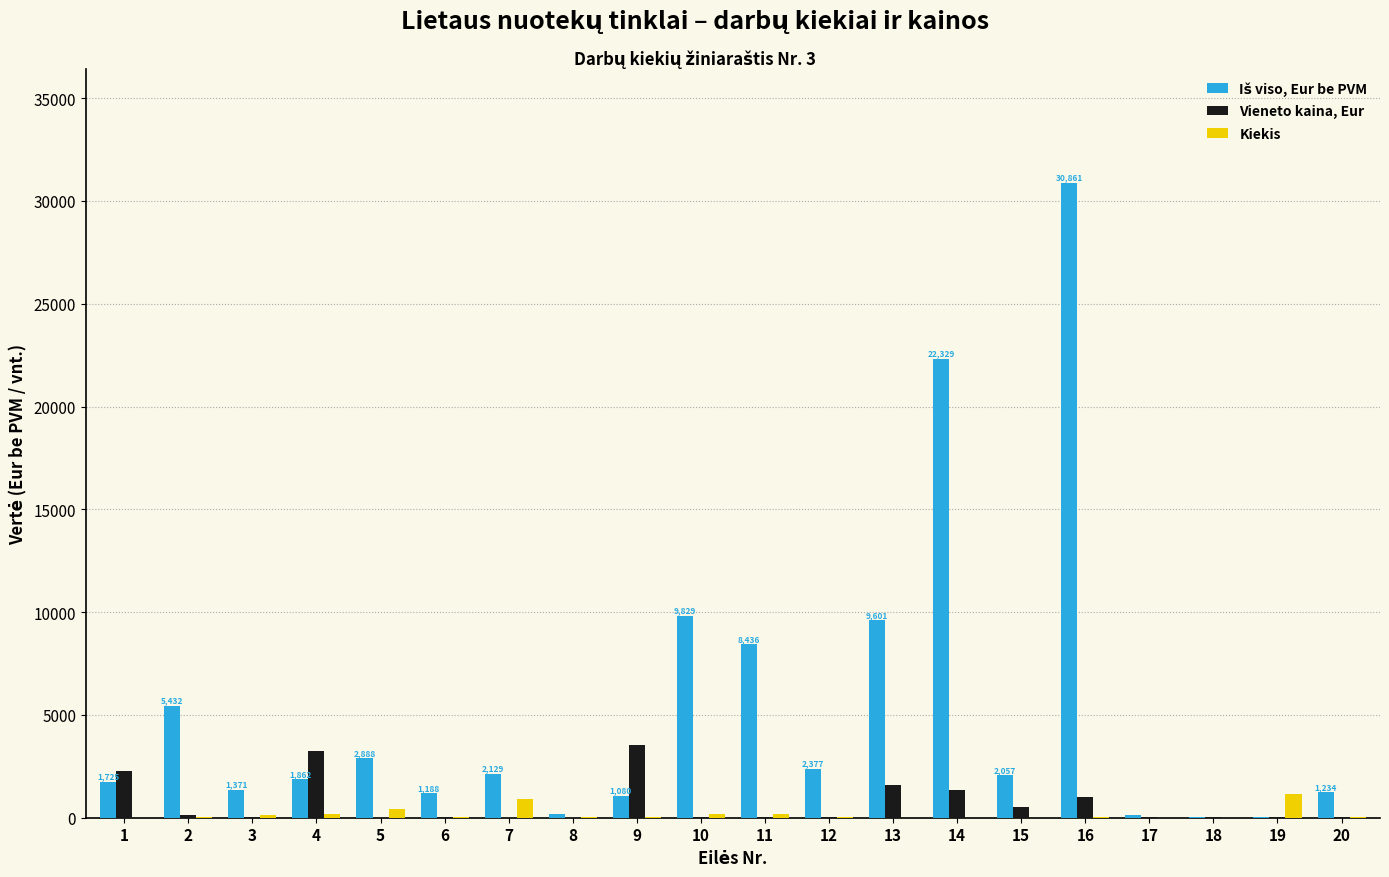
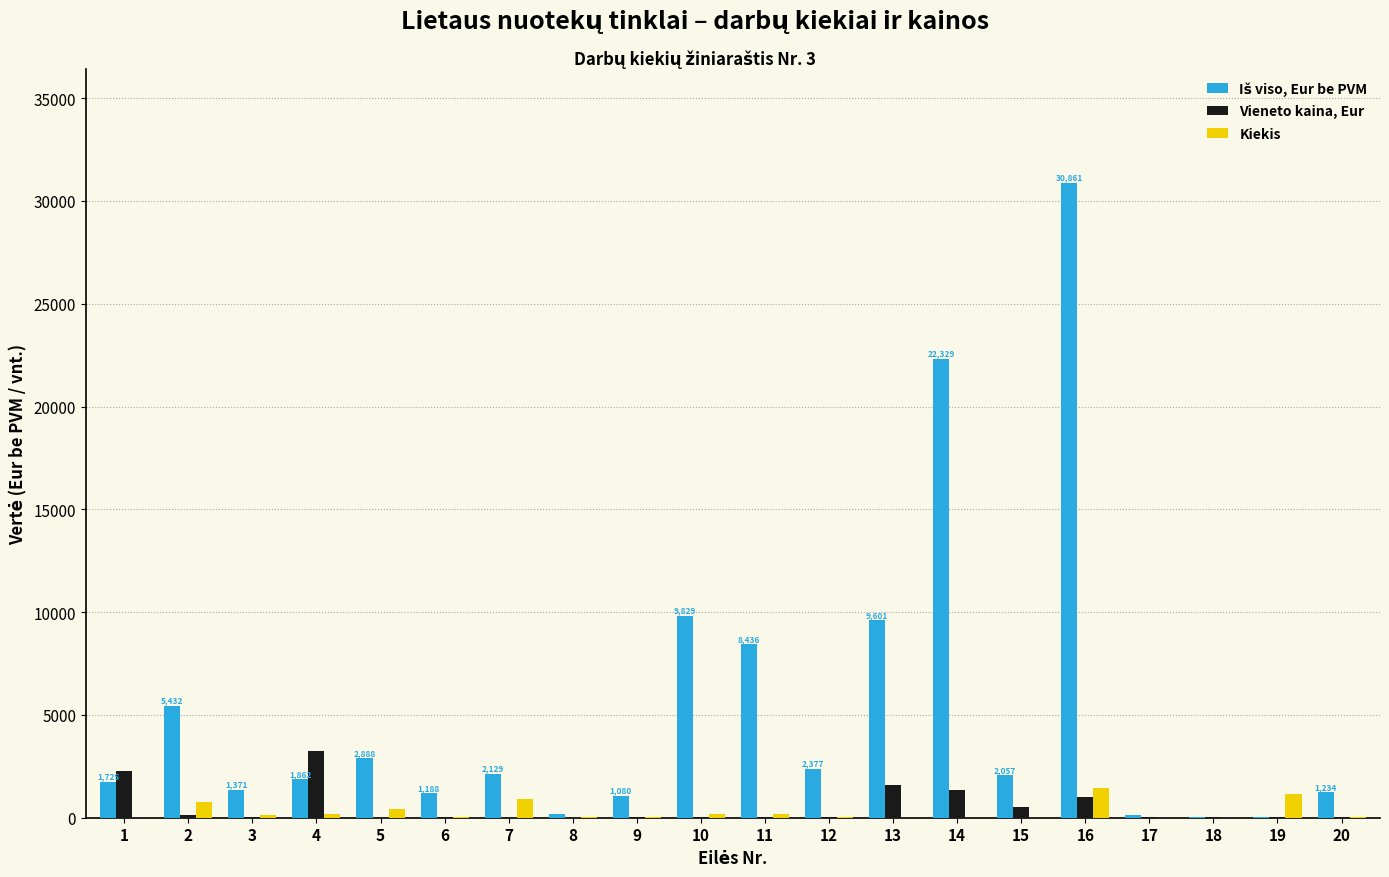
  {
    "Iš viso, Eur be PVM": {
      "1": "1,725",
      "2": "5,432",
      "4": "1,862",
      "5": "2,888",
      "9": "1,080",
      "11": "8,436",
      "12": "2,377",
      "13": "9,601",
      "14": "22,329",
      "15": "2,057",
      "16": "30,861"
    },
    "Vieneto kaina, Eur": {
      "1": "2300",
      "4": "3200",
-     "9": "3500",
+     "9": "0",
      "13": "1600",
      "14": "1400",
      "15": "500",
      "16": "1000"
    },
    "Kiekis": {
-     "2": "0",
+     "2": "800",
      "4": "200",
      "5": "400",
      "7": "900",
      "10": "200",
      "11": "200",
-     "16": "0",
+     "16": "1500",
      "19": "1100"
    }
  }
